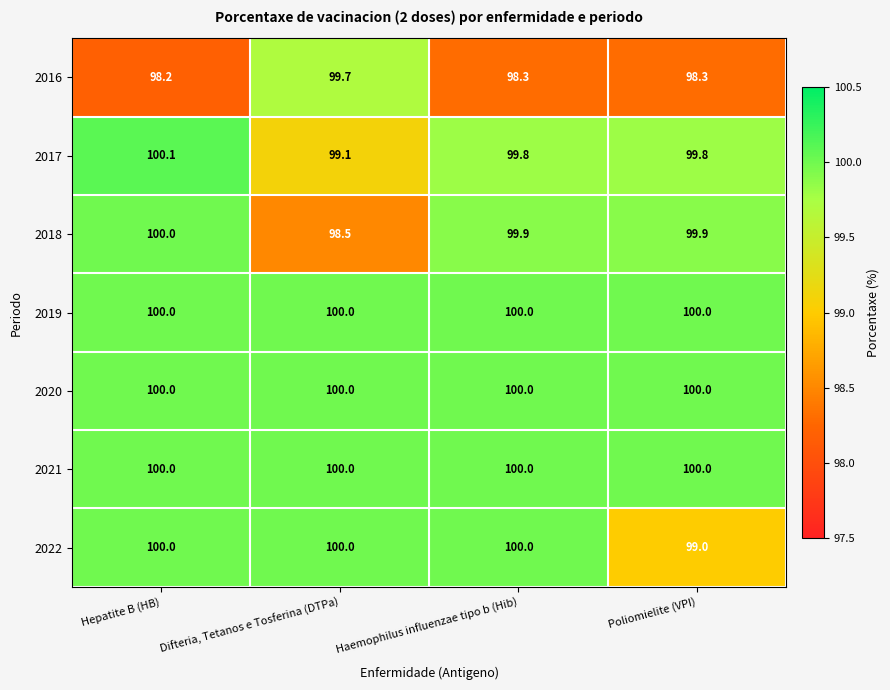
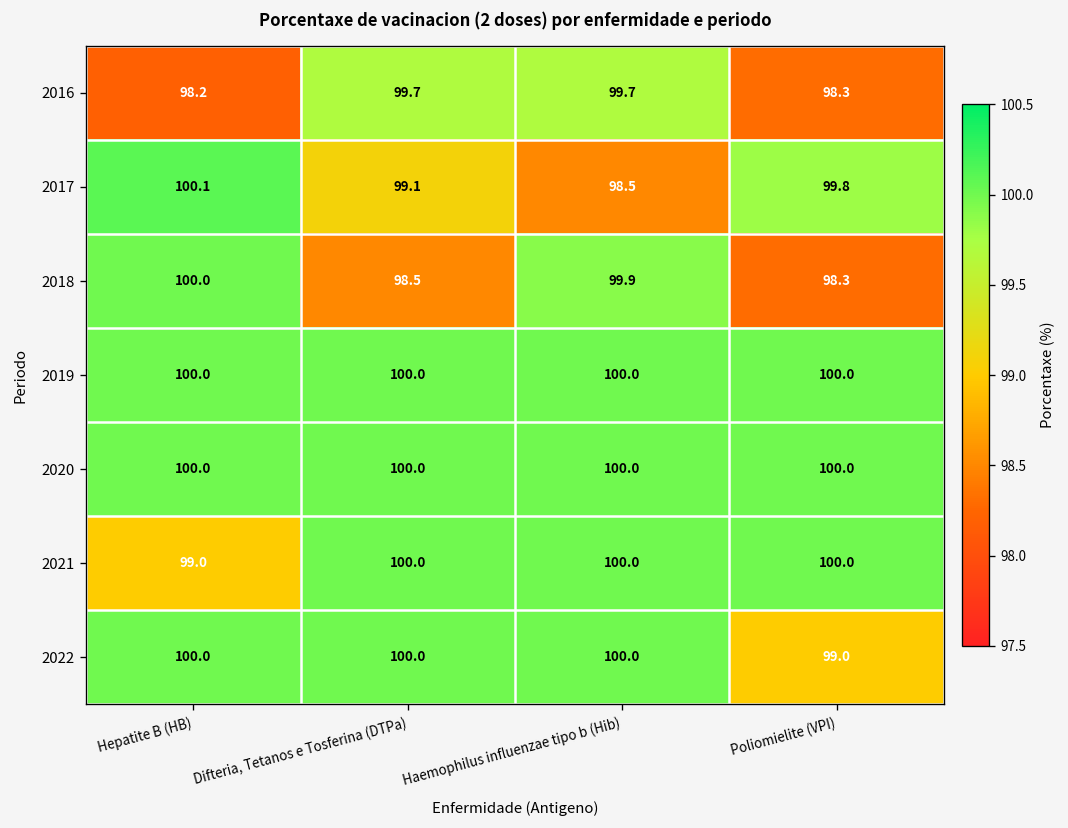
  {
    "2016": {
      "Hepatite B (HB)": 98.2,
      "Difteria, Tetanos e Tosferina (DTPa)": 99.7,
-     "Haemophilus influenzae tipo b (Hib)": 98.3,
+     "Haemophilus influenzae tipo b (Hib)": 99.7,
      "Poliomielite (VPI)": 98.3
    },
    "2017": {
      "Hepatite B (HB)": 100.1,
      "Difteria, Tetanos e Tosferina (DTPa)": 99.1,
-     "Haemophilus influenzae tipo b (Hib)": 99.8,
+     "Haemophilus influenzae tipo b (Hib)": 98.5,
      "Poliomielite (VPI)": 99.8
    },
    "2018": {
      "Hepatite B (HB)": 100.0,
      "Difteria, Tetanos e Tosferina (DTPa)": 98.5,
      "Haemophilus influenzae tipo b (Hib)": 99.9,
-     "Poliomielite (VPI)": 99.9
+     "Poliomielite (VPI)": 98.3
    },
    "2019": {
      "Hepatite B (HB)": 100.0,
      "Difteria, Tetanos e Tosferina (DTPa)": 100.0,
      "Haemophilus influenzae tipo b (Hib)": 100.0,
      "Poliomielite (VPI)": 100.0
    },
    "2020": {
      "Hepatite B (HB)": 100.0,
      "Difteria, Tetanos e Tosferina (DTPa)": 100.0,
      "Haemophilus influenzae tipo b (Hib)": 100.0,
      "Poliomielite (VPI)": 100.0
    },
    "2021": {
-     "Hepatite B (HB)": 100.0,
+     "Hepatite B (HB)": 99.0,
      "Difteria, Tetanos e Tosferina (DTPa)": 100.0,
      "Haemophilus influenzae tipo b (Hib)": 100.0,
      "Poliomielite (VPI)": 100.0
    },
    "2022": {
      "Hepatite B (HB)": 100.0,
      "Difteria, Tetanos e Tosferina (DTPa)": 100.0,
      "Haemophilus influenzae tipo b (Hib)": 100.0,
      "Poliomielite (VPI)": 99.0
    }
  }
